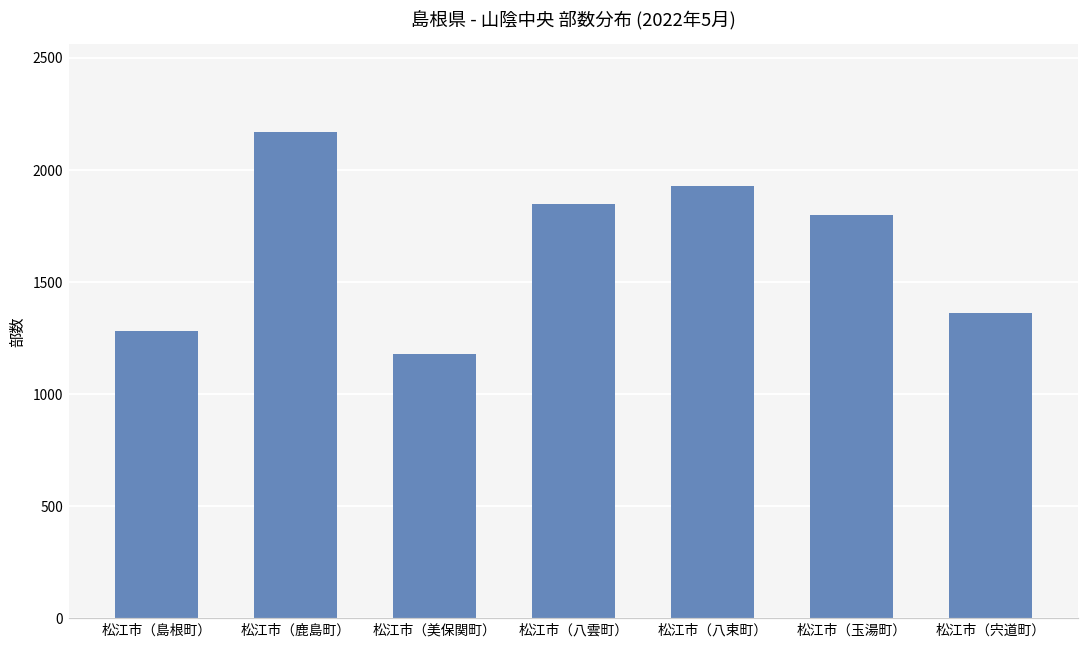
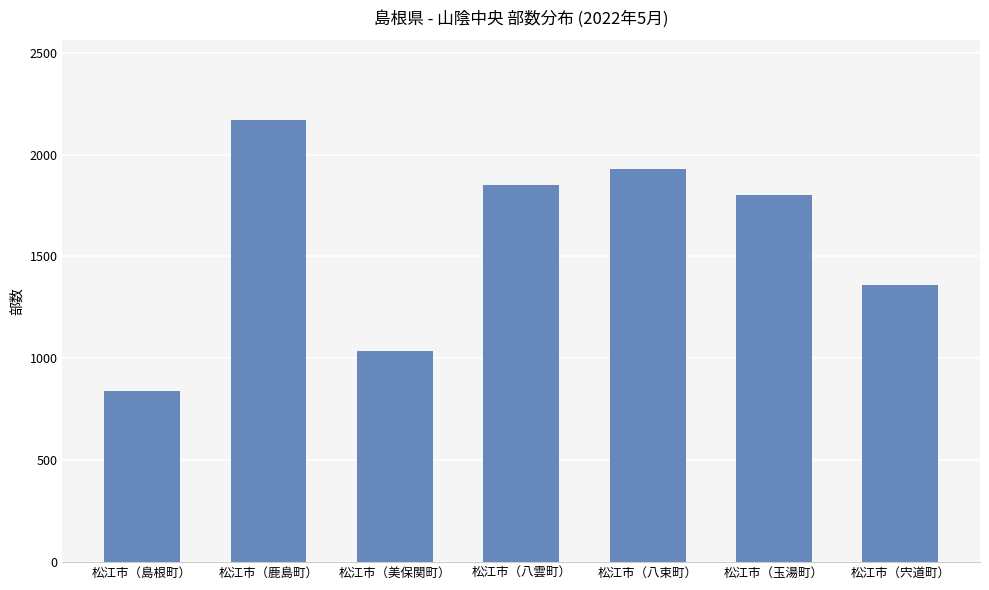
  {
-   "松江市（島根町）": 1280,
+   "松江市（島根町）": 840,
    "松江市（鹿島町）": 2170,
-   "松江市（美保関町）": 1180,
+   "松江市（美保関町）": 1040,
    "松江市（八雲町）": 1850,
    "松江市（八束町）": 1930,
    "松江市（玉湯町）": 1800,
    "松江市（宍道町）": 1360
  }
